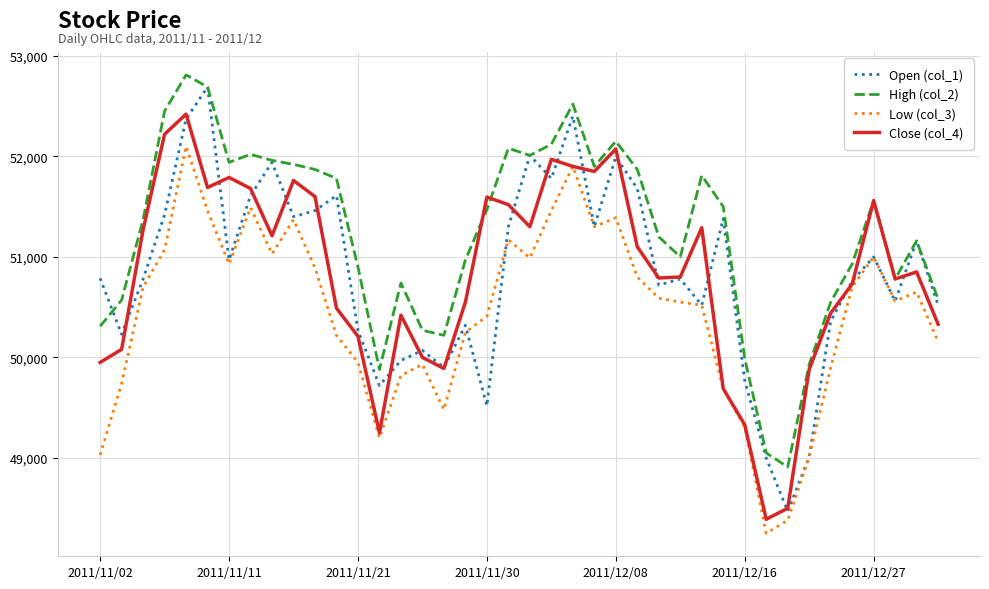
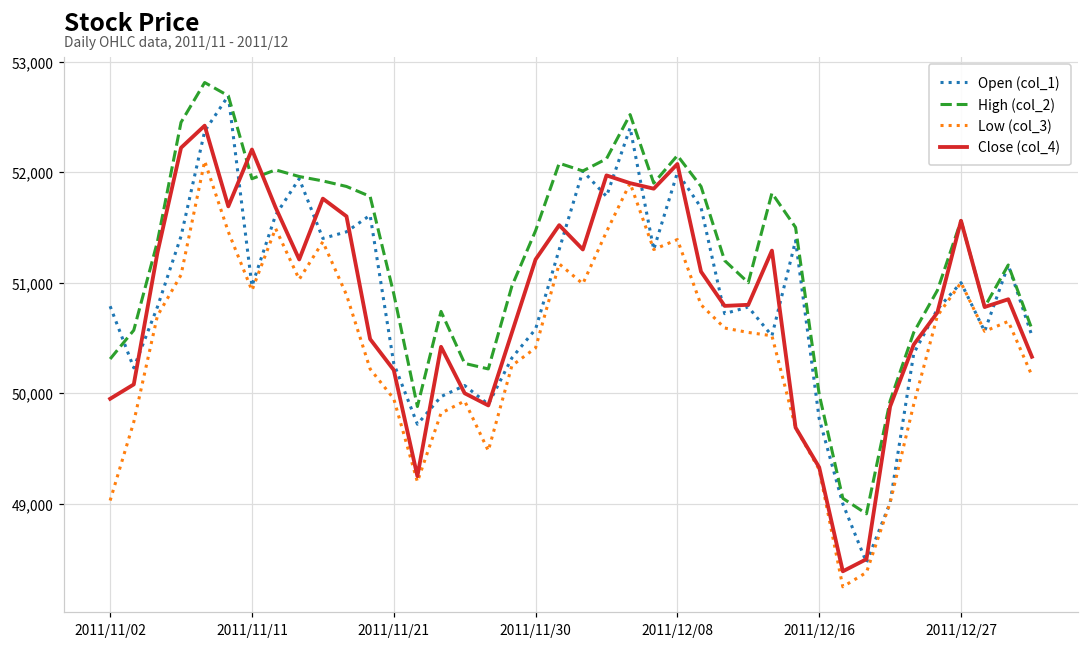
  {
    "Open (col_1)": {
      "2011/11/02": "50,790",
      "2011/11/11": "50,970",
      "2011/11/21": "50,270",
-     "2011/11/30": "49,520",
+     "2011/11/30": "50,580",
      "2011/12/08": "52,000",
      "2011/12/16": "49,770"
    },
    "High (col_2)": {
      "2011/11/02": "50,310",
      "2011/11/11": "51,940",
      "2011/11/21": "50,900",
      "2011/11/30": "51,470",
      "2011/12/08": "52,150",
      "2011/12/16": "49,990"
    },
    "Low (col_3)": {
      "2011/11/02": "49,030",
      "2011/11/11": "50,930",
      "2011/11/21": "49,950",
      "2011/11/30": "50,410",
      "2011/12/08": "51,390"
    },
    "Close (col_4)": {
      "2011/11/02": "49,950",
-     "2011/11/11": "51,790",
+     "2011/11/11": "52,200",
      "2011/11/21": "50,210",
-     "2011/11/30": "51,600",
+     "2011/11/30": "51,210",
      "2011/12/08": "52,070"
    }
  }
